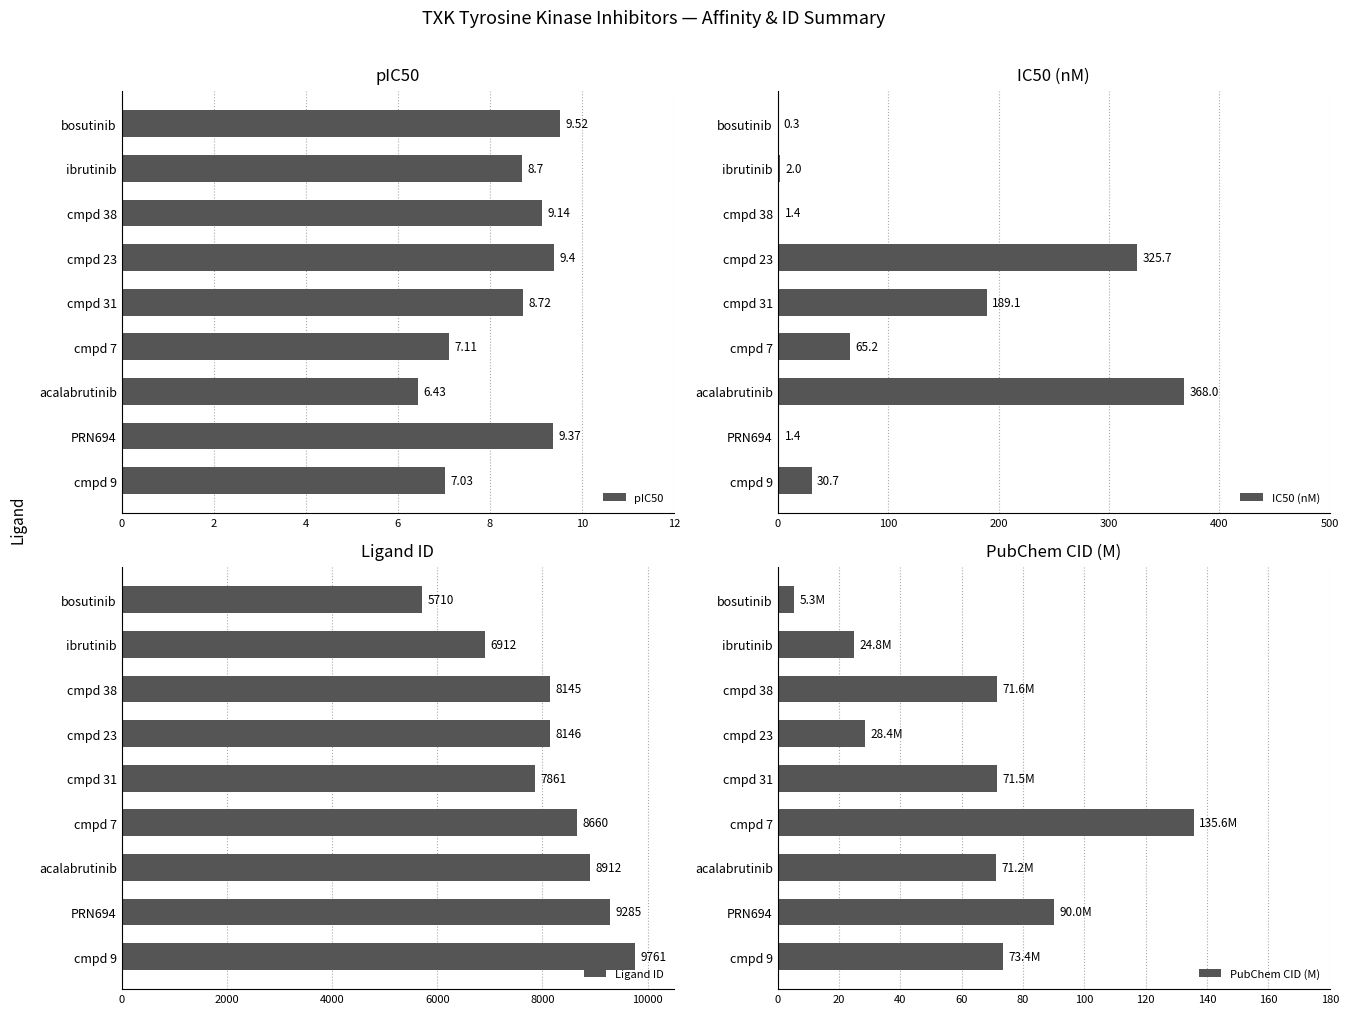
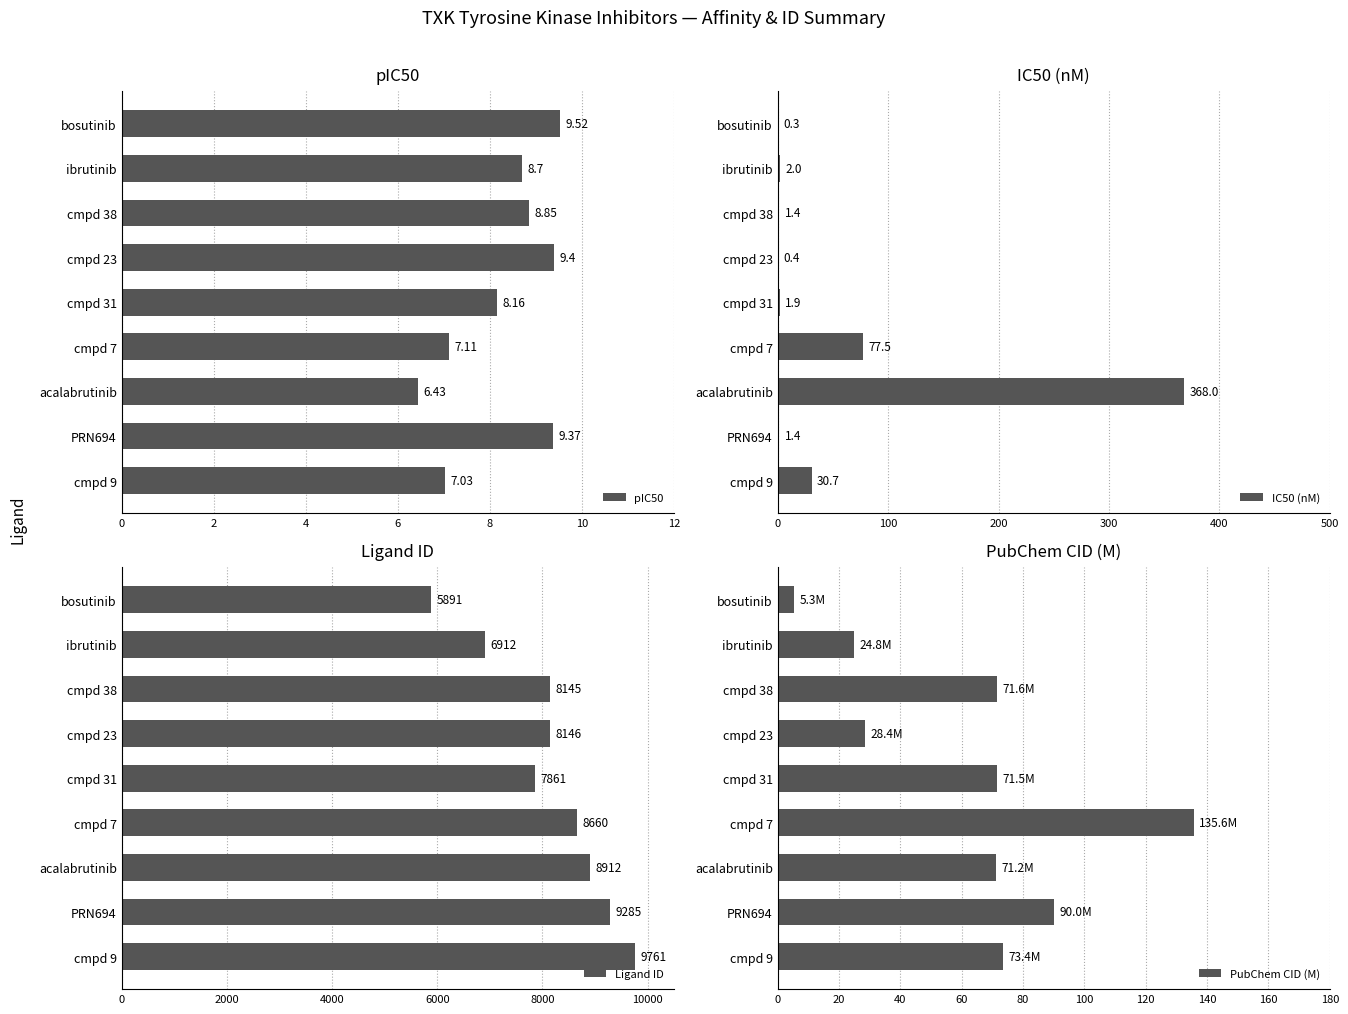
  {
    "pIC50": {
      "bosutinib": "9.52",
      "ibrutinib": "8.7",
-     "cmpd 38": "9.14",
+     "cmpd 38": "8.85",
      "cmpd 23": "9.4",
-     "cmpd 31": "8.72",
+     "cmpd 31": "8.16",
      "cmpd 7": "7.11",
      "acalabrutinib": "6.43",
      "PRN694": "9.37",
      "cmpd 9": "7.03"
    },
    "IC50 (nM)": {
      "bosutinib": "0.3",
      "ibrutinib": "2.0",
      "cmpd 38": "1.4",
-     "cmpd 23": "325.7",
-     "cmpd 31": "189.1",
-     "cmpd 7": "65.2",
+     "cmpd 23": "0.4",
+     "cmpd 31": "1.9",
+     "cmpd 7": "77.5",
      "acalabrutinib": "368.0",
      "PRN694": "1.4",
      "cmpd 9": "30.7"
    },
    "Ligand ID": {
-     "bosutinib": "5710",
+     "bosutinib": "5891",
      "ibrutinib": "6912",
      "cmpd 38": "8145",
      "cmpd 23": "8146",
      "cmpd 31": "7861",
      "cmpd 7": "8660",
      "acalabrutinib": "8912",
      "PRN694": "9285",
      "cmpd 9": "9761"
    },
    "PubChem CID (M)": {
      "bosutinib": "5.3M",
      "ibrutinib": "24.8M",
      "cmpd 38": "71.6M",
      "cmpd 23": "28.4M",
      "cmpd 31": "71.5M",
      "cmpd 7": "135.6M",
      "acalabrutinib": "71.2M",
      "PRN694": "90.0M",
      "cmpd 9": "73.4M"
    }
  }
